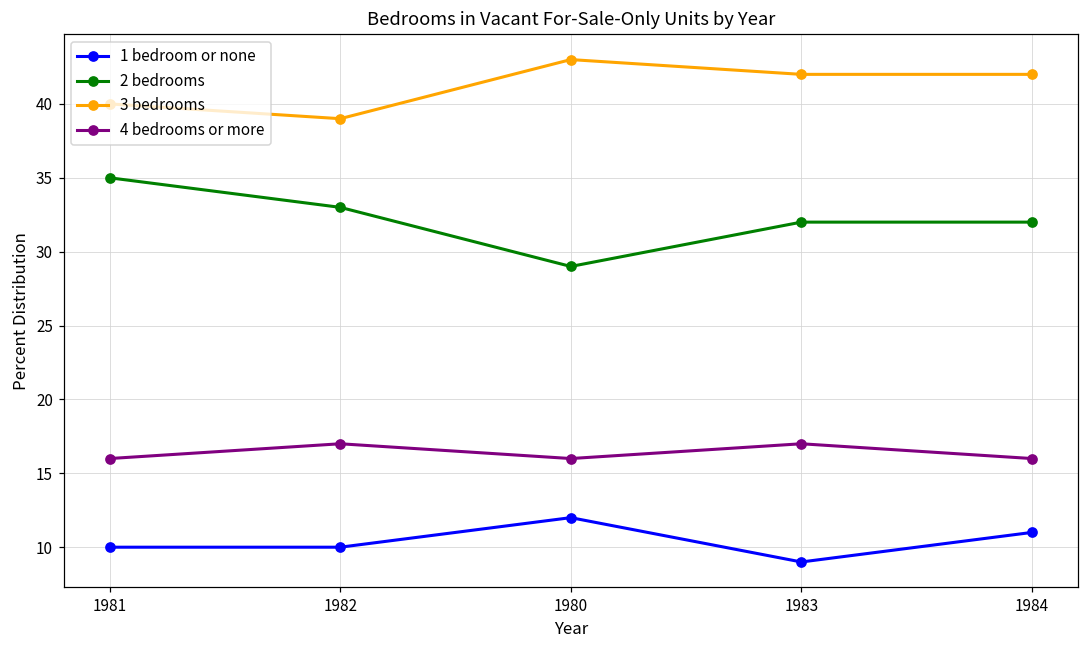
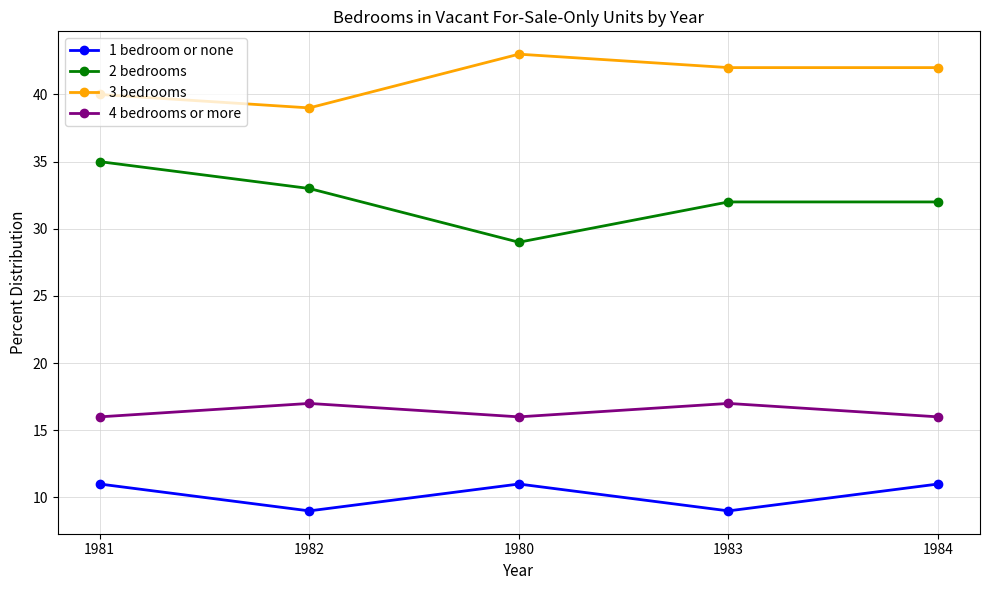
  {
    "1 bedroom or none": {
-     "1981": 10,
-     "1982": 10,
-     "1980": 12,
+     "1981": 11,
+     "1982": 9,
+     "1980": 11,
      "1983": 9,
      "1984": 11
    },
    "2 bedrooms": {
      "1981": 35,
      "1982": 33,
      "1980": 29,
      "1983": 32,
      "1984": 32
    },
    "3 bedrooms": {
      "1982": 39,
      "1980": 43,
      "1983": 42,
      "1984": 42
    },
    "4 bedrooms or more": {
      "1981": 16,
      "1982": 17,
      "1980": 16,
      "1983": 17,
      "1984": 16
    }
  }
